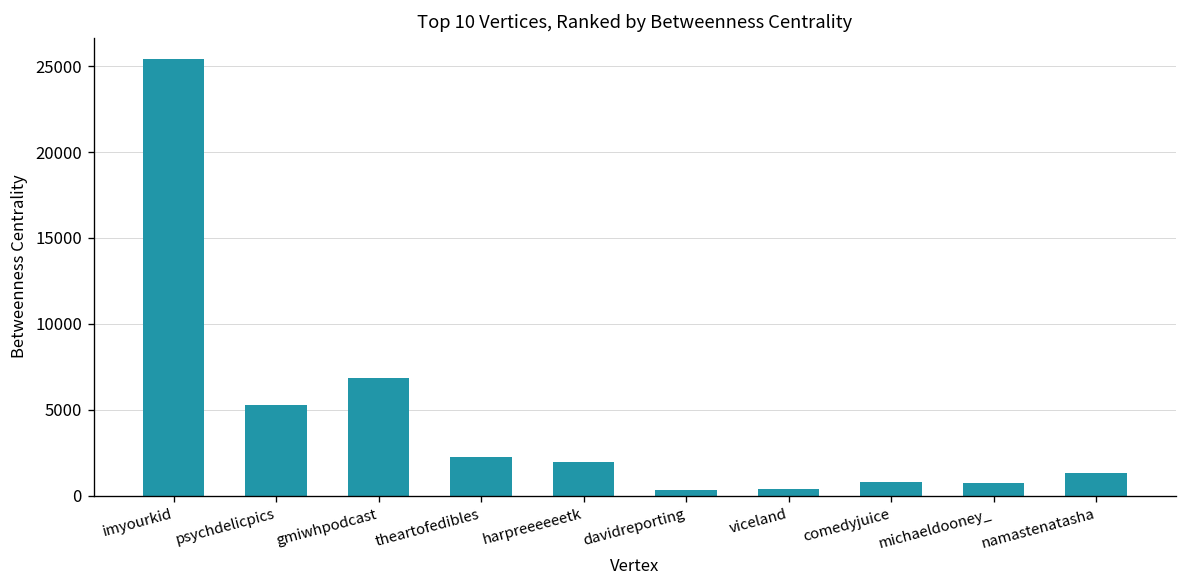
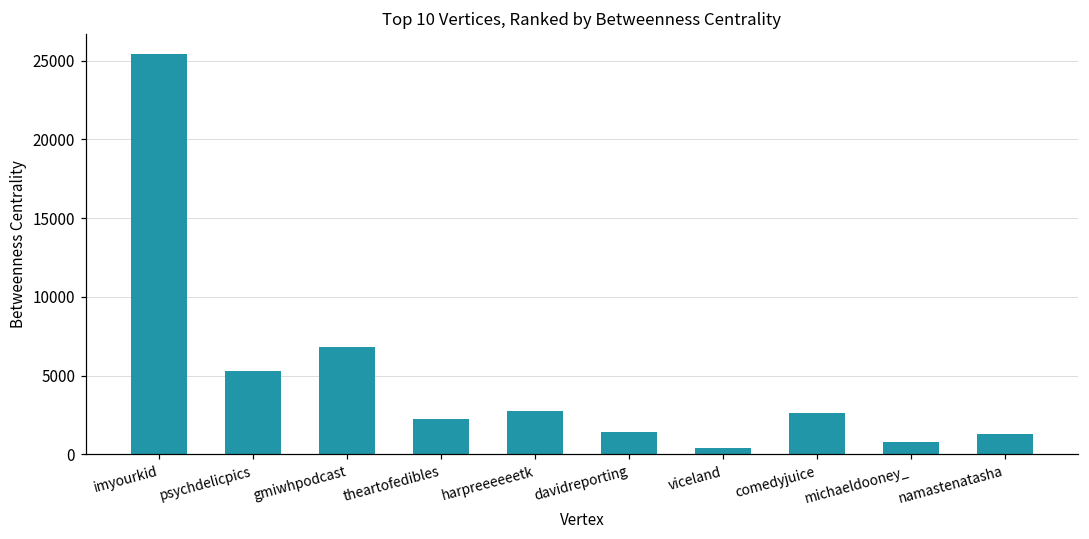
  {
    "imyourkid": 25400,
    "psychdelicpics": 5300,
    "gmiwhpodcast": 6800,
    "theartofedibles": 2300,
-   "harpreeeeeetk": 1900,
-   "davidreporting": 300,
+   "harpreeeeeetk": 2800,
+   "davidreporting": 1400,
    "viceland": 400,
-   "comedyjuice": 800,
+   "comedyjuice": 2600,
    "michaeldooney_": 700,
    "namastenatasha": 1300
  }
